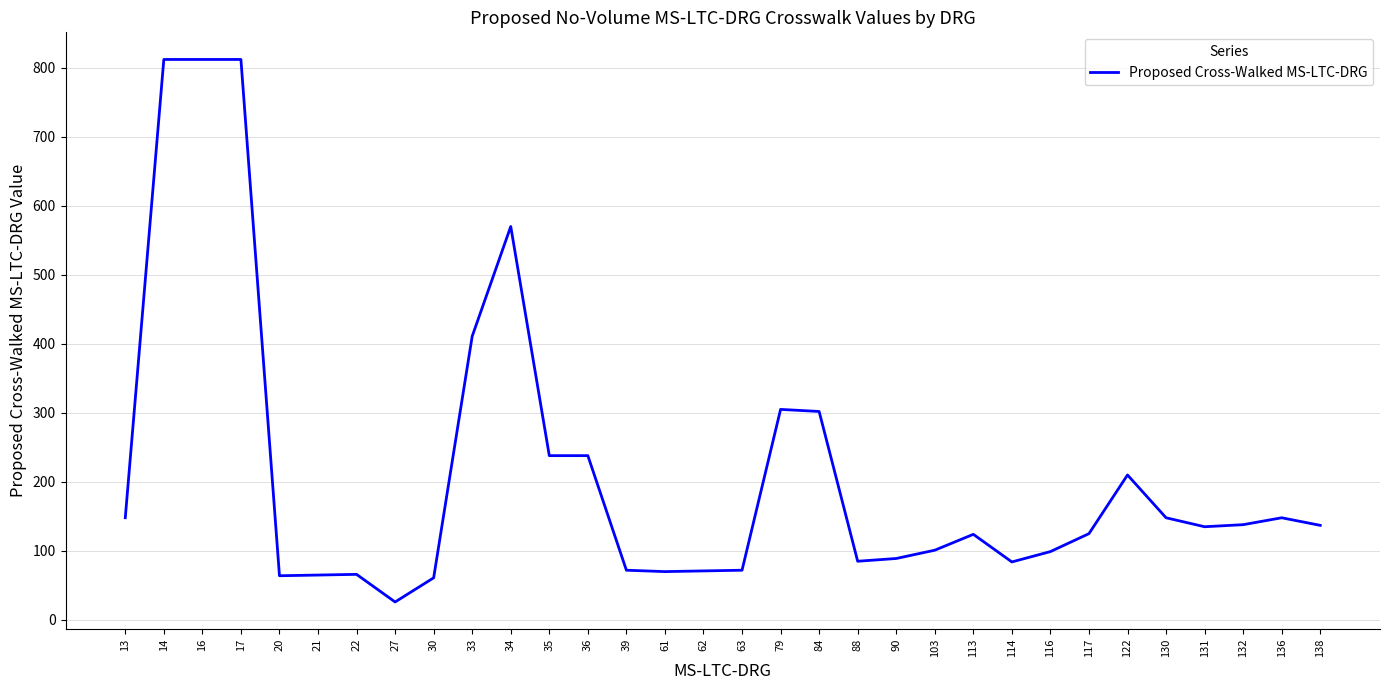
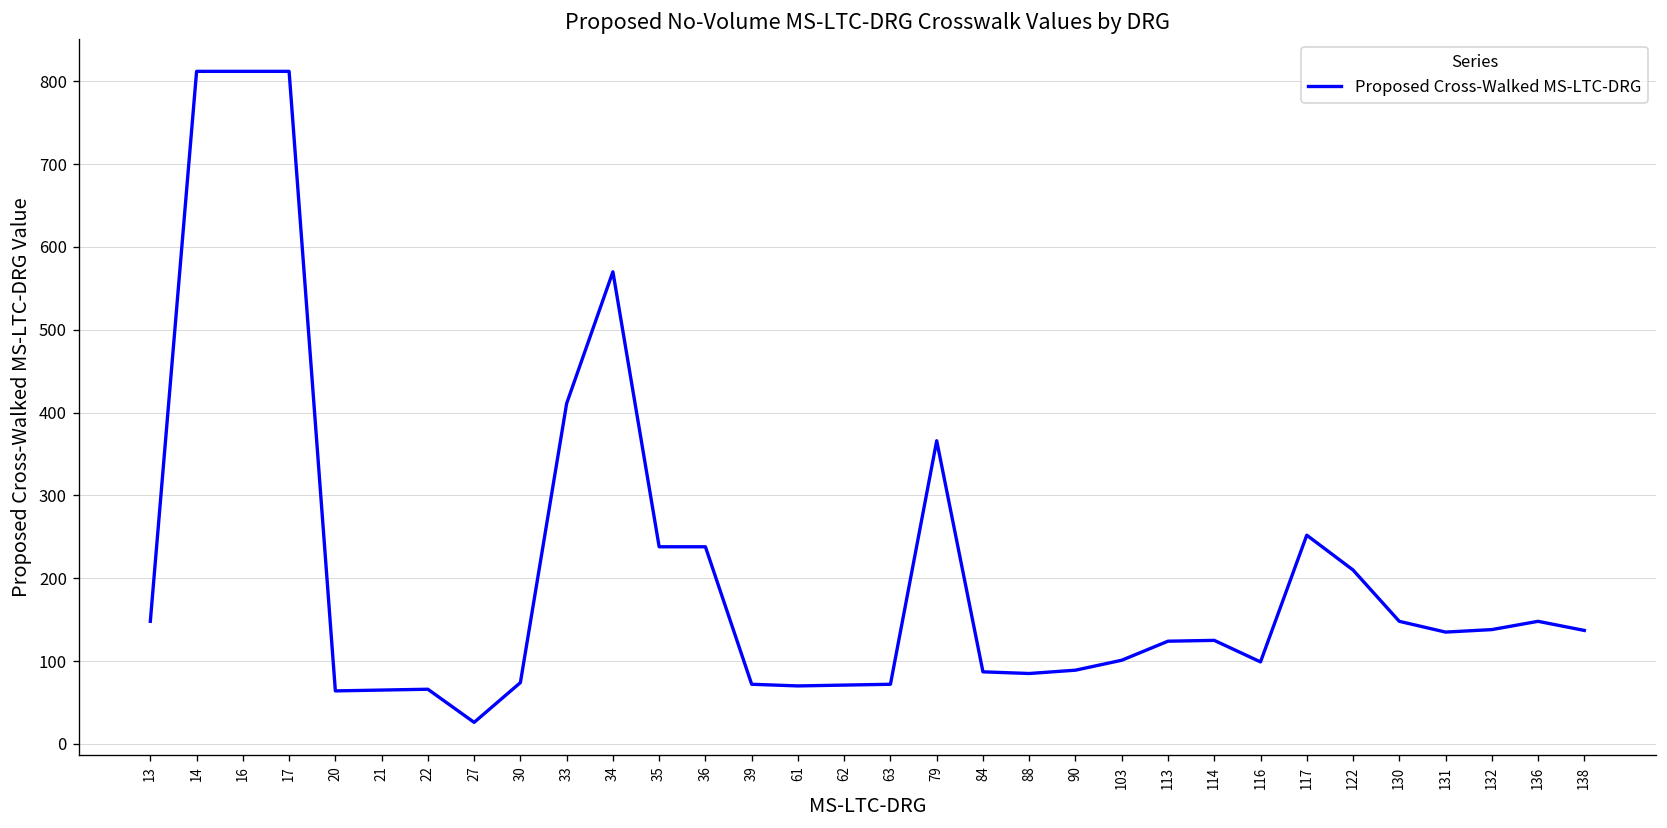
  {
    "13": 150,
    "14": 810,
    "16": 810,
    "17": 810,
    "20": 60,
    "21": 70,
    "22": 70,
    "27": 30,
-   "30": 60,
+   "30": 70,
    "33": 410,
    "34": 570,
    "35": 240,
    "36": 240,
    "39": 70,
    "61": 70,
    "62": 70,
    "63": 70,
-   "79": 310,
-   "84": 300,
+   "79": 370,
+   "84": 90,
    "88": 90,
    "90": 90,
    "103": 100,
    "113": 120,
-   "114": 80,
+   "114": 130,
    "116": 100,
-   "117": 130,
+   "117": 250,
    "122": 210,
    "130": 150,
    "131": 140,
    "132": 140,
    "136": 150,
    "138": 140
  }
